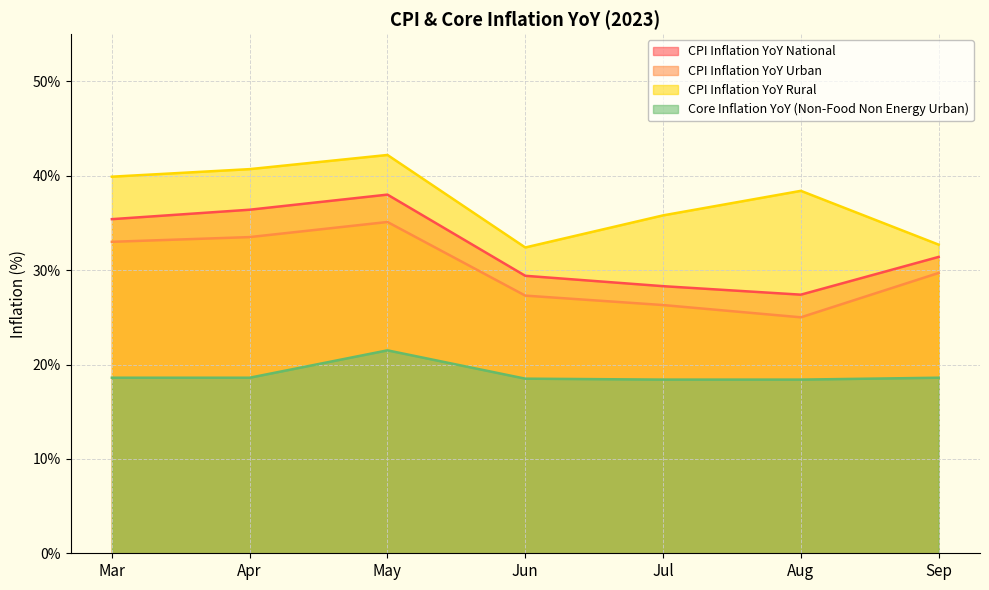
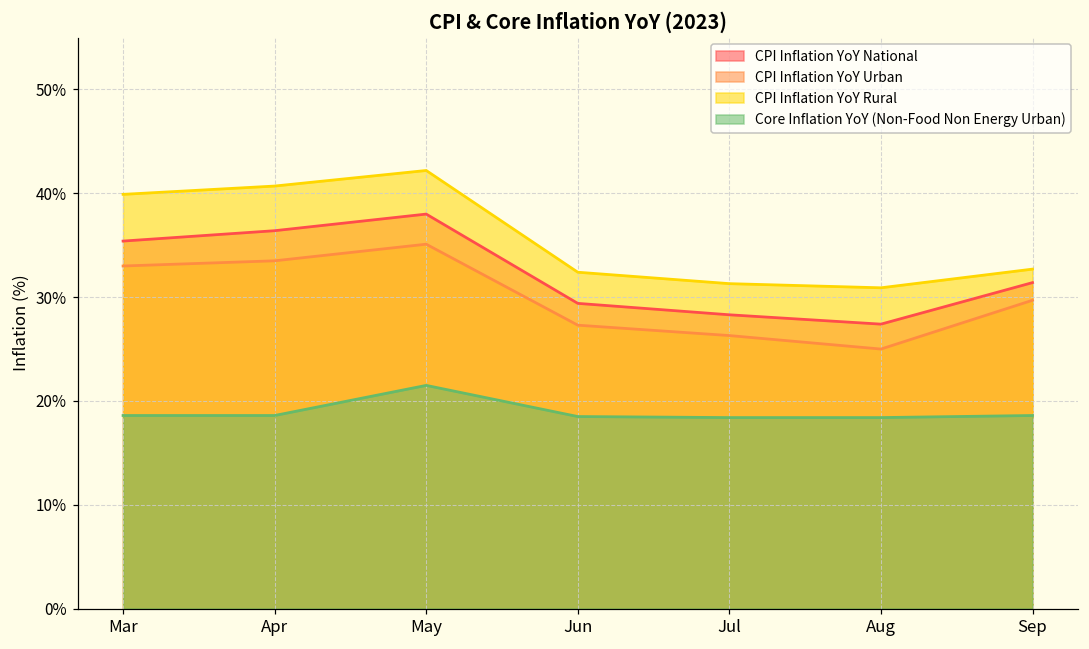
  {
    "CPI Inflation YoY Rural": {
      "Mar": "40%",
      "Apr": "41%",
      "May": "42%",
      "Jun": "32%",
-     "Jul": "36%",
-     "Aug": "38%",
+     "Jul": "31%",
+     "Aug": "31%",
      "Sep": "33%"
    },
    "Core Inflation YoY (Non-Food Non Energy Urban)": {
      "Mar": "19%",
      "Apr": "19%",
      "May": "22%",
      "Jun": "19%",
      "Jul": "18%",
      "Aug": "18%",
      "Sep": "19%"
    }
  }
